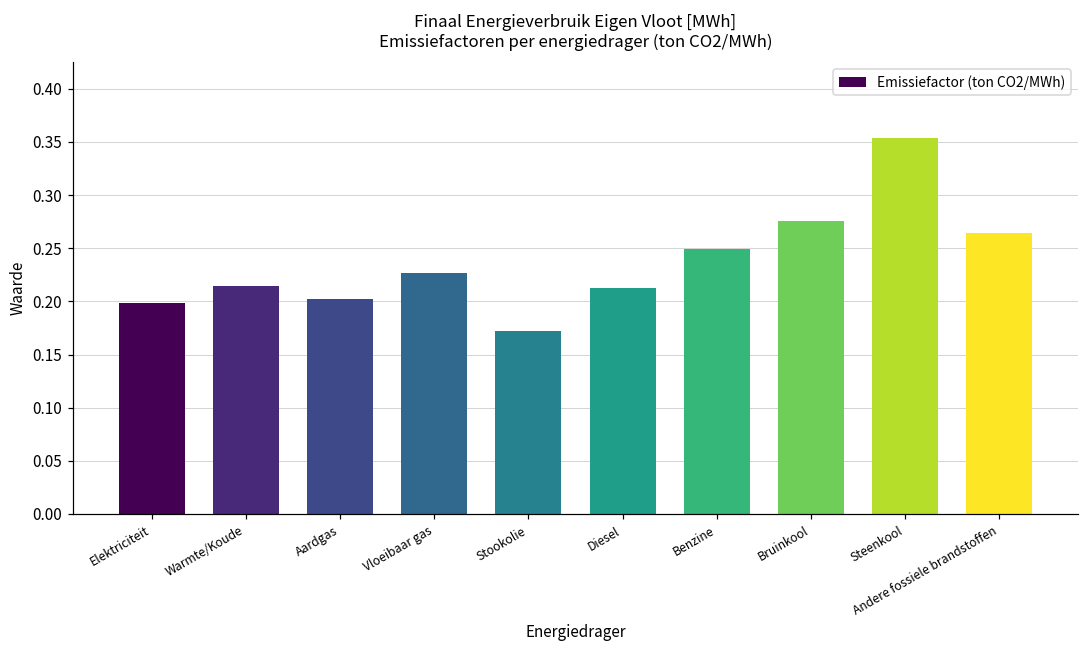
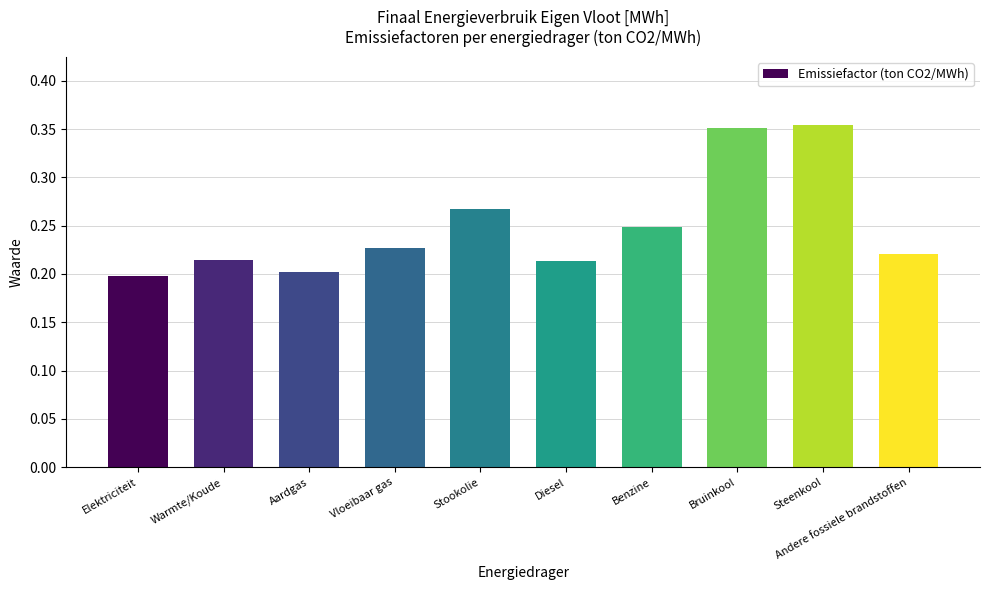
  {
    "Elektriciteit": 0.20,
    "Warmte/Koude": 0.21,
    "Aardgas": 0.20,
    "Vloeibaar gas": 0.23,
-   "Stookolie": 0.17,
+   "Stookolie": 0.27,
    "Diesel": 0.21,
    "Benzine": 0.25,
-   "Bruinkool": 0.28,
+   "Bruinkool": 0.35,
    "Steenkool": 0.35,
-   "Andere fossiele brandstoffen": 0.26
+   "Andere fossiele brandstoffen": 0.22
  }
